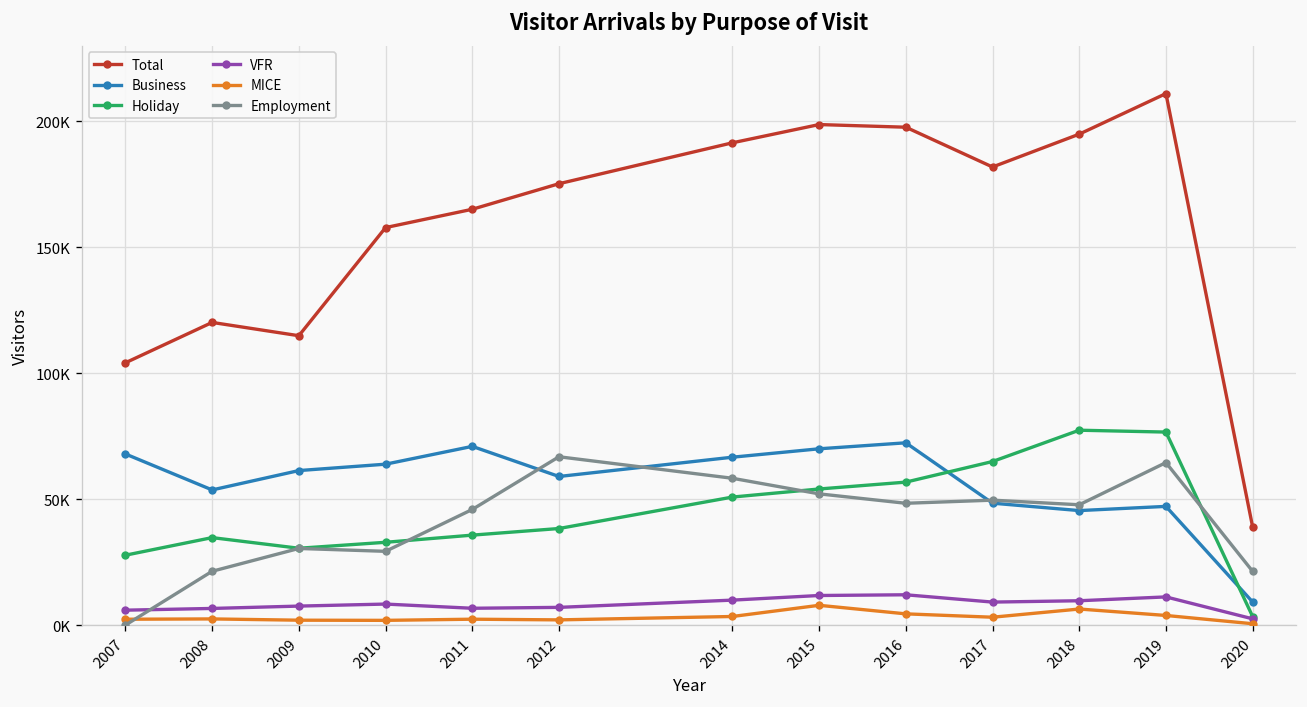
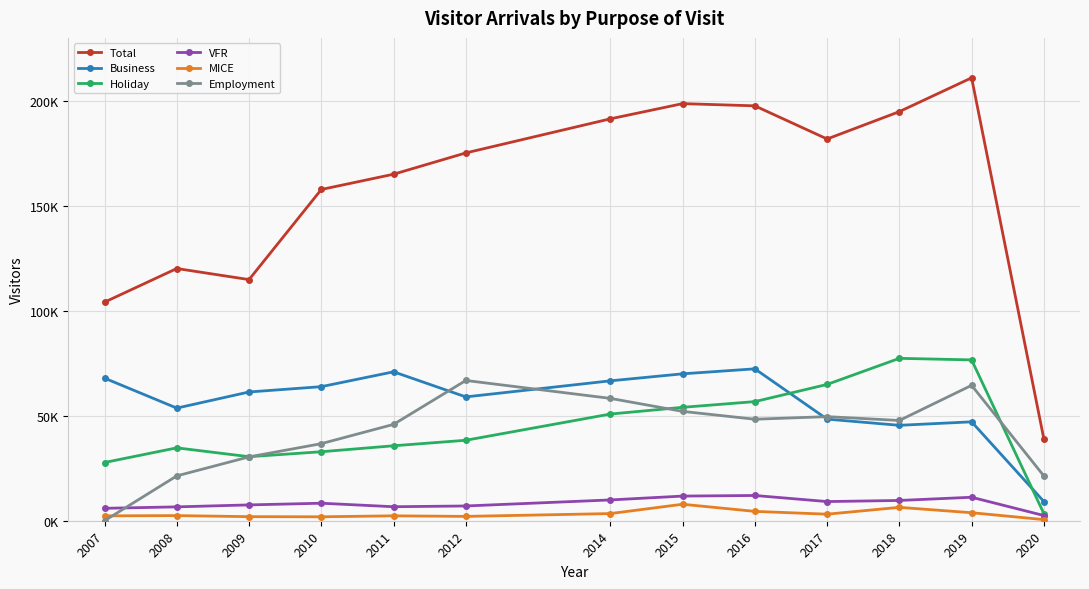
  {
    "Total": {
      "2007": 104000,
      "2008": 120000,
      "2009": 115000,
      "2010": 158000,
      "2011": 165000,
      "2012": 175000,
      "2014": 191000,
      "2015": 199000,
      "2016": 198000,
      "2017": 182000,
      "2018": 195000,
      "2019": 211000,
      "2020": 39000
    },
    "Business": {
      "2007": 68000,
      "2008": 54000,
      "2009": 61000,
      "2010": 64000,
      "2011": 71000,
      "2012": 59000,
      "2014": 67000,
      "2015": 70000,
      "2016": 72000,
      "2018": 45000,
      "2019": 47000,
      "2020": 9000
    },
    "Holiday": {
      "2007": 28000,
      "2008": 35000,
      "2010": 33000,
      "2011": 36000,
      "2012": 38000,
      "2014": 51000,
      "2015": 54000,
      "2016": 57000,
      "2017": 65000,
      "2018": 77000,
      "2019": 77000
    },
    "VFR": {
      "2007": 6000,
      "2008": 7000,
      "2009": 8000,
      "2010": 8000,
      "2011": 7000,
      "2012": 7000,
      "2014": 10000,
      "2015": 12000,
      "2016": 12000,
      "2017": 9000,
      "2018": 10000,
      "2019": 11000
    },
    "MICE": {
      "2007": 2000,
      "2008": 2000,
      "2009": 2000,
      "2010": 2000,
      "2011": 2000,
      "2012": 2000,
      "2014": 3000,
      "2015": 8000,
      "2016": 4000,
      "2017": 3000,
      "2018": 6000,
      "2019": 4000,
      "2020": 1000
    },
    "Employment": {
      "2007": 0,
      "2008": 21000,
-     "2010": 29000,
+     "2010": 37000,
      "2011": 46000,
      "2012": 67000,
      "2014": 58000,
      "2015": 52000,
      "2016": 48000,
      "2018": 48000,
      "2019": 64000,
      "2020": 21000
    }
  }
